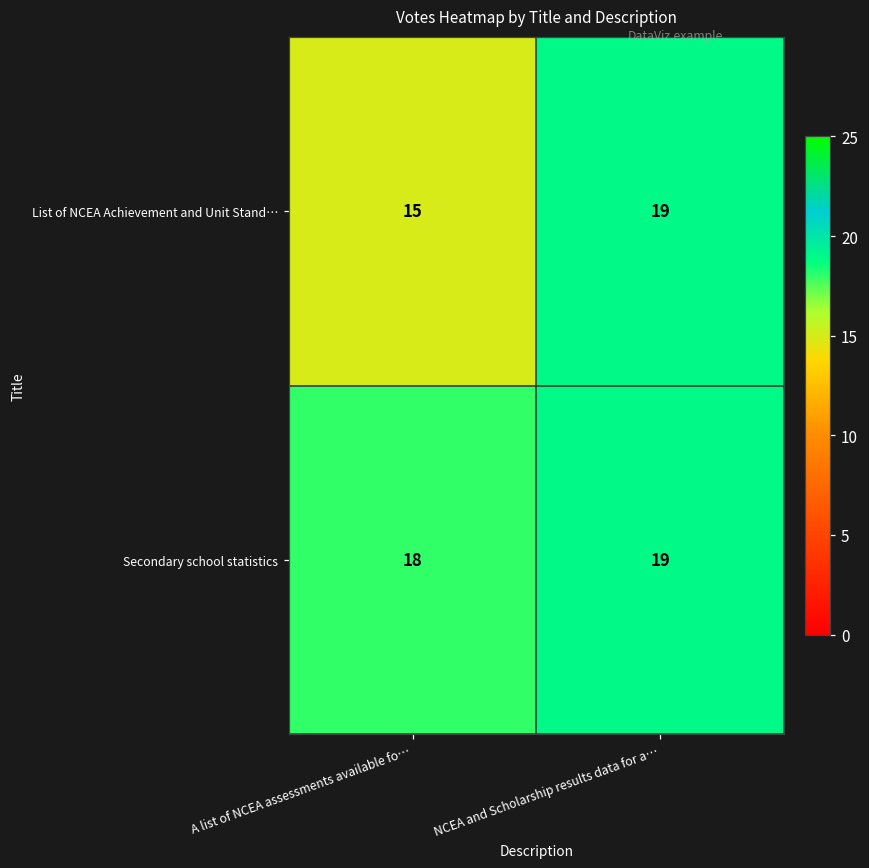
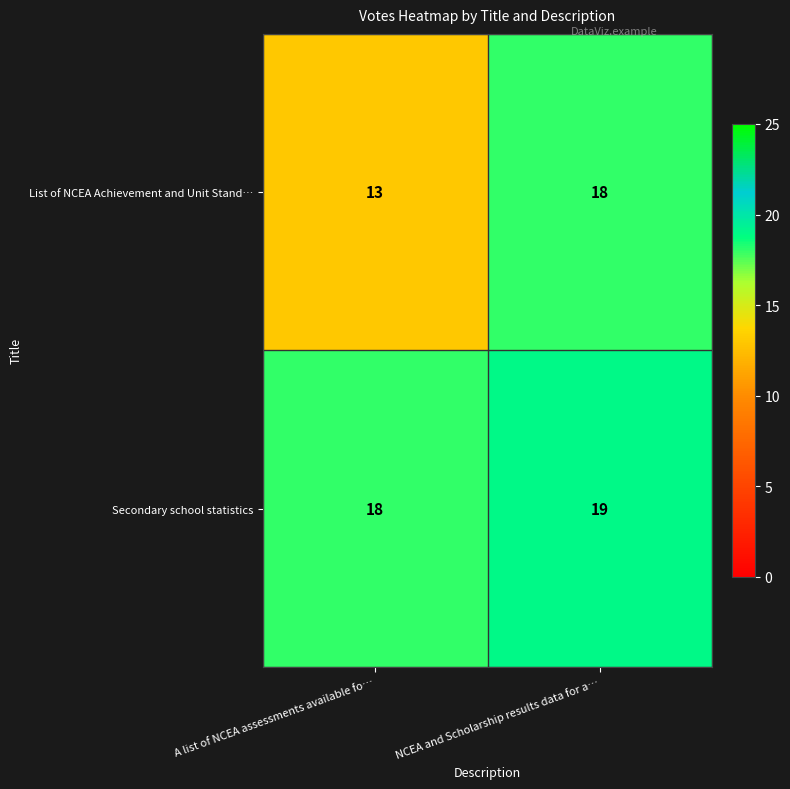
  {
    "List of NCEA Achievement and Unit Stand…": {
-     "A list of NCEA assessments available fo…": 15,
-     "NCEA and Scholarship results data for a…": 19
+     "A list of NCEA assessments available fo…": 13,
+     "NCEA and Scholarship results data for a…": 18
    },
    "Secondary school statistics": {
      "A list of NCEA assessments available fo…": 18,
      "NCEA and Scholarship results data for a…": 19
    }
  }
